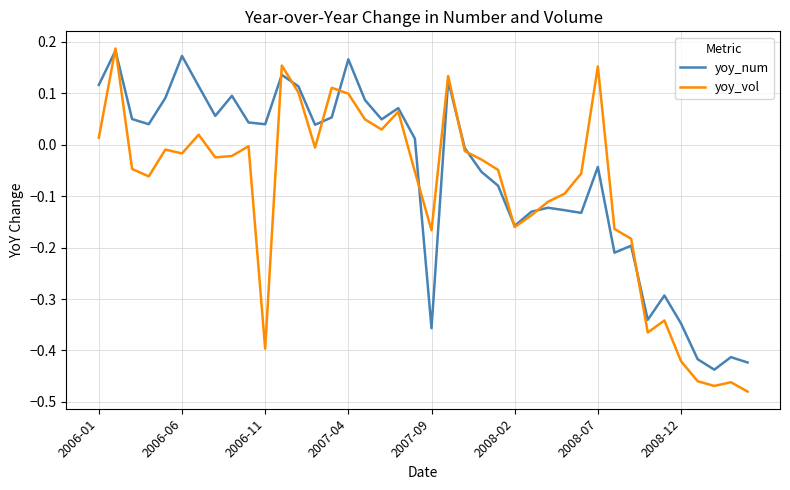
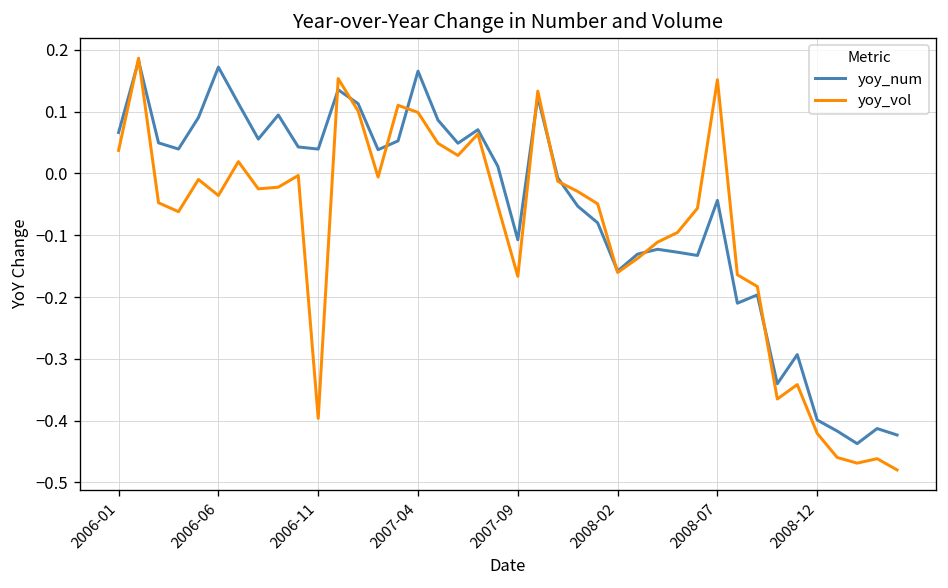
  {
    "yoy_num": {
-     "2006-01": 0.12,
+     "2006-01": 0.07,
      "2006-06": 0.17,
      "2006-11": 0.04,
      "2007-04": 0.17,
-     "2007-09": -0.36,
+     "2007-09": -0.11,
      "2008-07": -0.04,
-     "2008-12": -0.35
+     "2008-12": -0.40
    },
    "yoy_vol": {
-     "2006-01": 0.01,
-     "2006-06": -0.02,
+     "2006-01": 0.04,
+     "2006-06": -0.04,
      "2006-11": -0.40,
      "2007-04": 0.10,
      "2007-09": -0.17,
      "2008-07": 0.15,
      "2008-12": -0.42
    }
  }
